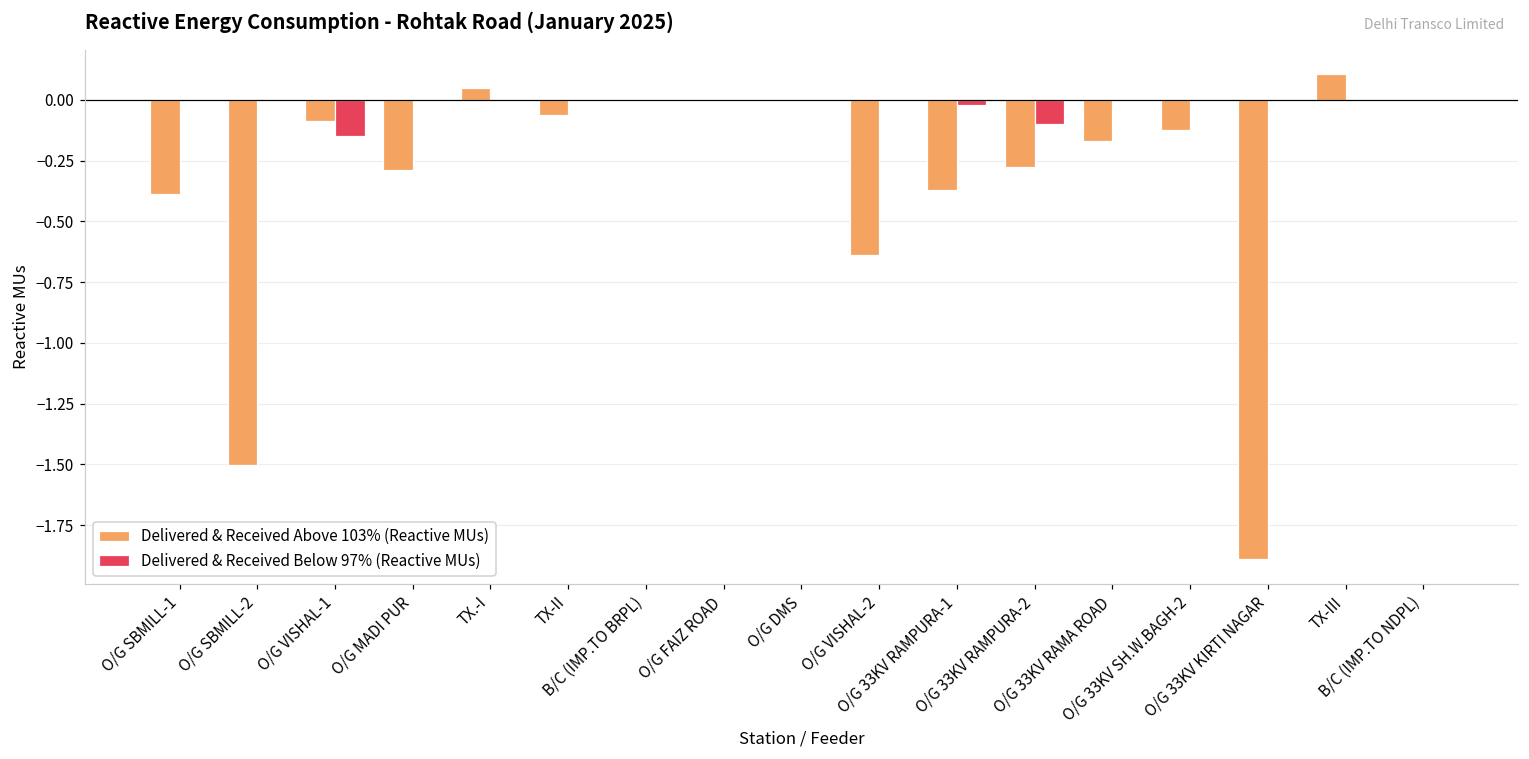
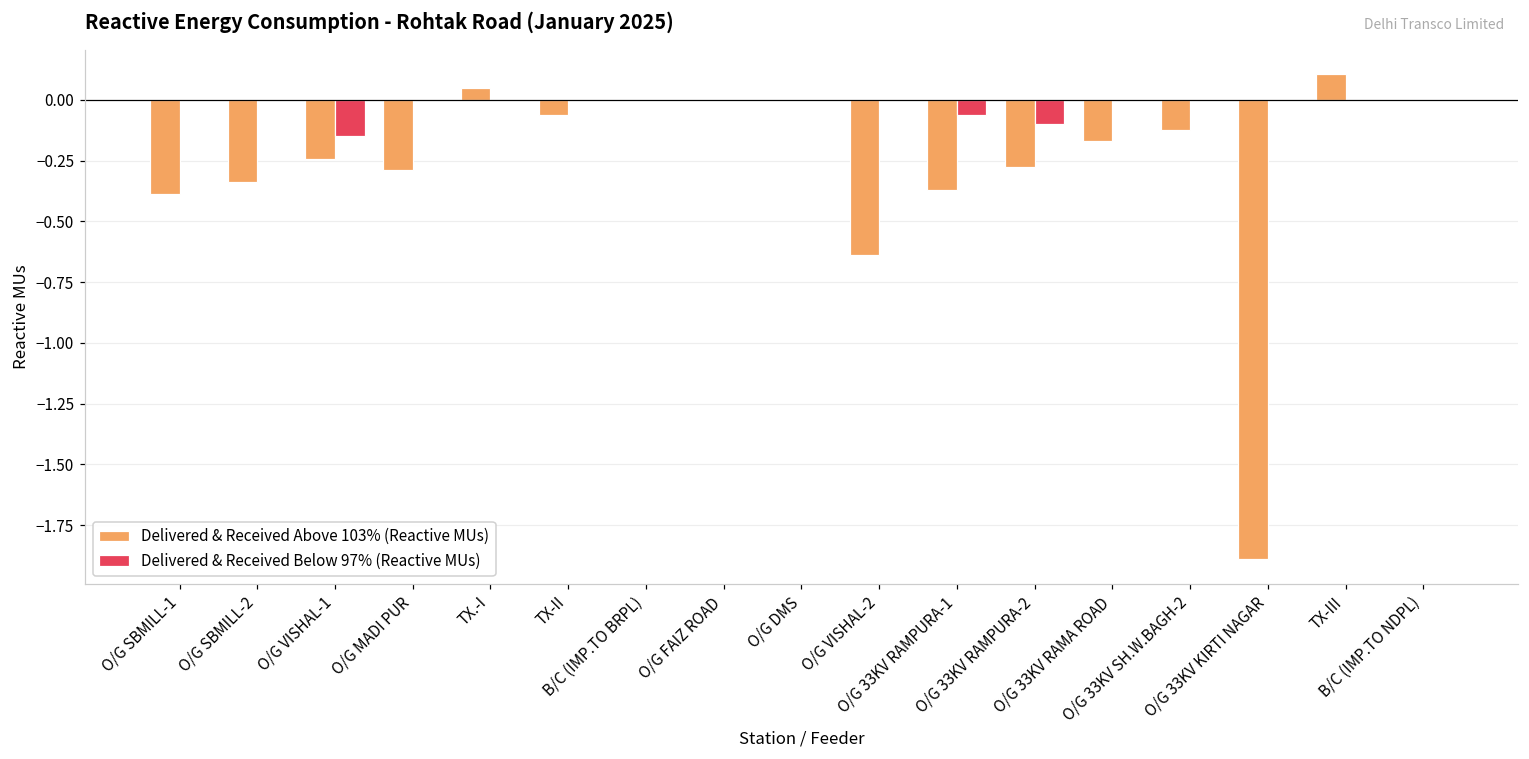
  {
    "Delivered & Received Above 103% (Reactive MUs)": {
      "O/G SBMILL-1": -0.39,
-     "O/G SBMILL-2": -1.50,
-     "O/G VISHAL-1": -0.09,
+     "O/G SBMILL-2": -0.34,
+     "O/G VISHAL-1": -0.24,
      "O/G MADI PUR": -0.29,
      "TX.-I": 0.05,
      "TX-II": -0.06,
      "O/G FAIZ ROAD": 0.00,
      "O/G DMS": 0.00,
      "O/G VISHAL-2": -0.64,
      "O/G 33KV RAMPURA-1": -0.37,
      "O/G 33KV RAMPURA-2": -0.27,
      "O/G 33KV RAMA ROAD": -0.17,
      "O/G 33KV SH.W.BAGH-2": -0.12,
      "O/G 33KV KIRTI NAGAR": -1.89,
      "TX-III": 0.11
    },
    "Delivered & Received Below 97% (Reactive MUs)": {
      "O/G SBMILL-1": 0.00,
      "O/G SBMILL-2": 0.00,
      "O/G VISHAL-1": -0.15,
      "O/G MADI PUR": 0.00,
      "TX.-I": 0.00,
      "TX-II": 0.00,
      "B/C (IMP.TO BRPL)": 0.00,
      "O/G FAIZ ROAD": 0.00,
      "O/G DMS": 0.00,
      "O/G VISHAL-2": 0.00,
-     "O/G 33KV RAMPURA-1": -0.02,
+     "O/G 33KV RAMPURA-1": -0.06,
      "O/G 33KV RAMPURA-2": -0.10,
      "O/G 33KV RAMA ROAD": 0.00,
      "O/G 33KV SH.W.BAGH-2": 0.00,
      "O/G 33KV KIRTI NAGAR": 0.00,
      "TX-III": 0.00,
      "B/C (IMP.TO NDPL)": 0.00
    }
  }
